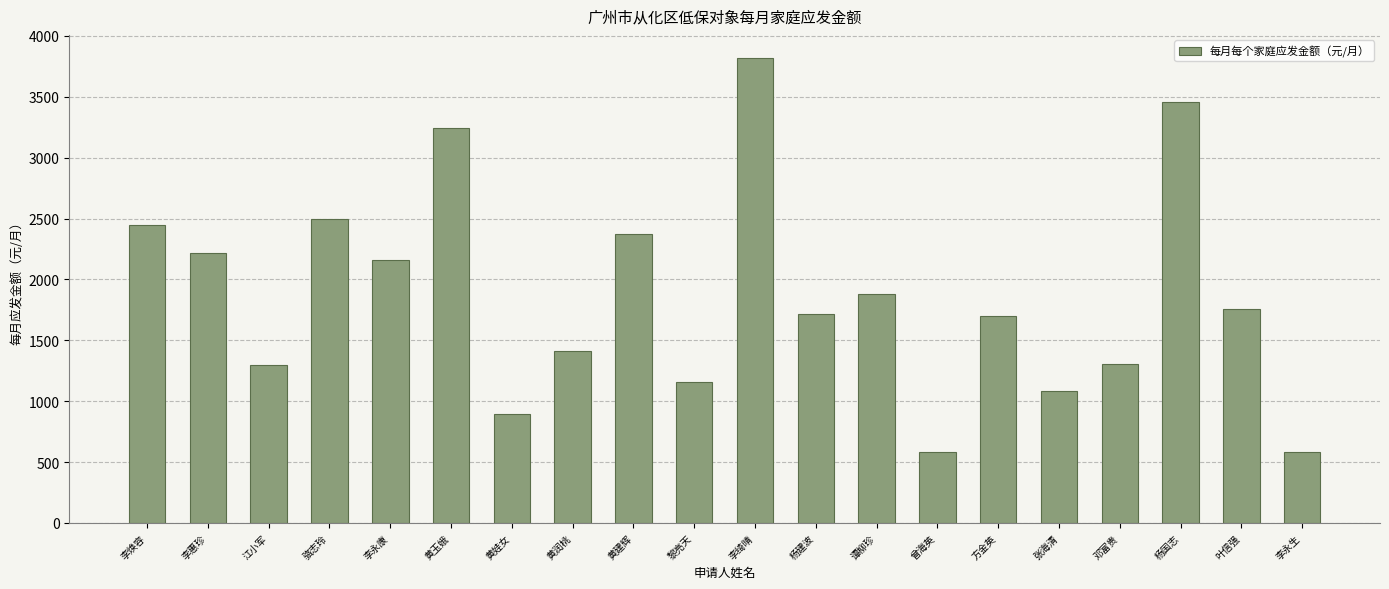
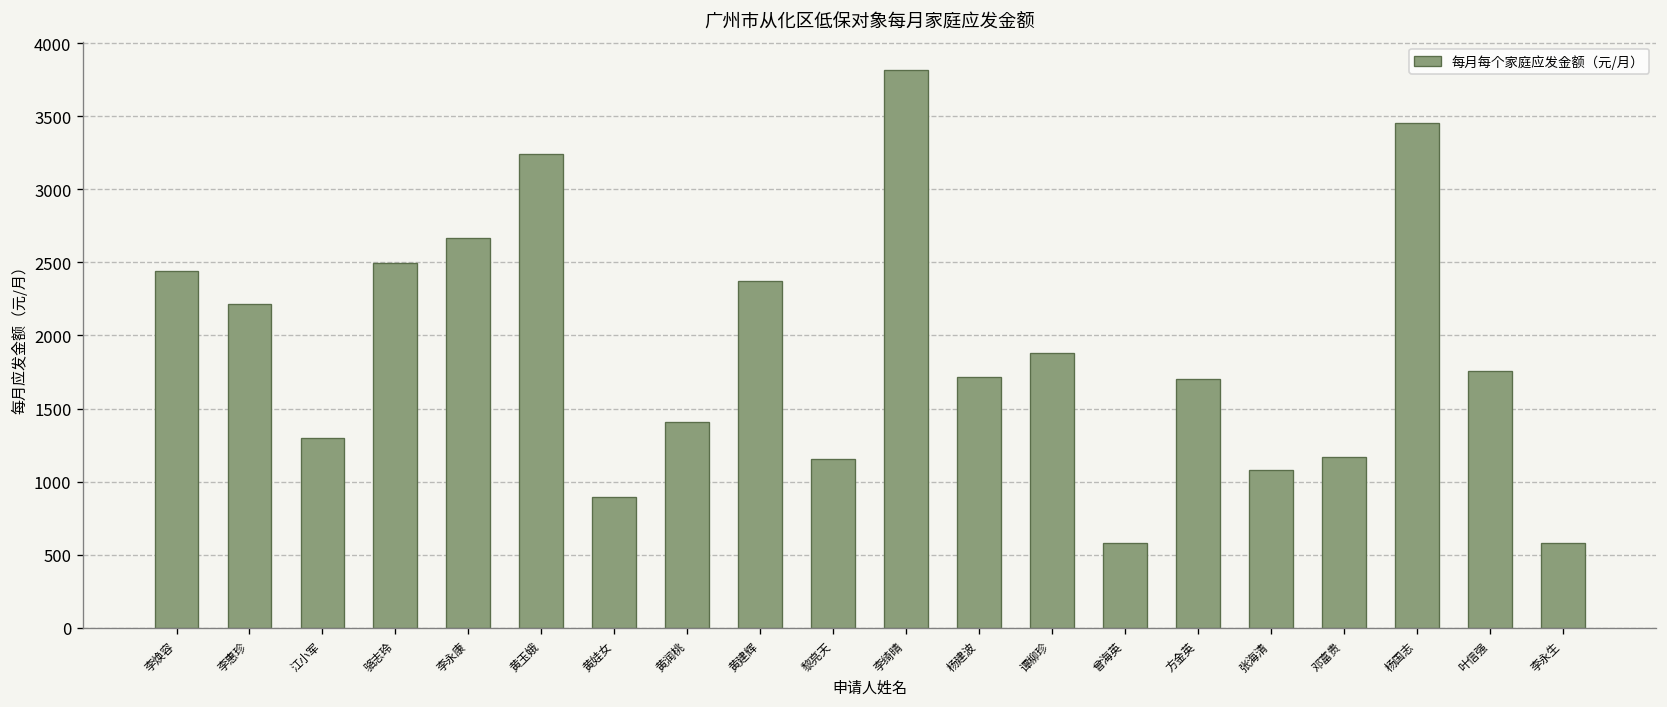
  {
    "李焕容": 2440,
    "李惠珍": 2220,
    "江小军": 1300,
    "骆志玲": 2500,
-   "李永康": 2160,
+   "李永康": 2670,
    "黄玉娥": 3240,
    "黄娃女": 890,
    "黄润桃": 1410,
    "黄建辉": 2380,
    "黎亮天": 1160,
    "李绮晴": 3820,
    "杨建波": 1720,
    "谭柳珍": 1880,
    "曾海英": 580,
    "方金英": 1700,
    "张海清": 1080,
-   "邓富贵": 1310,
+   "邓富贵": 1170,
    "杨国志": 3460,
    "叶信强": 1760,
    "李永生": 580
  }
